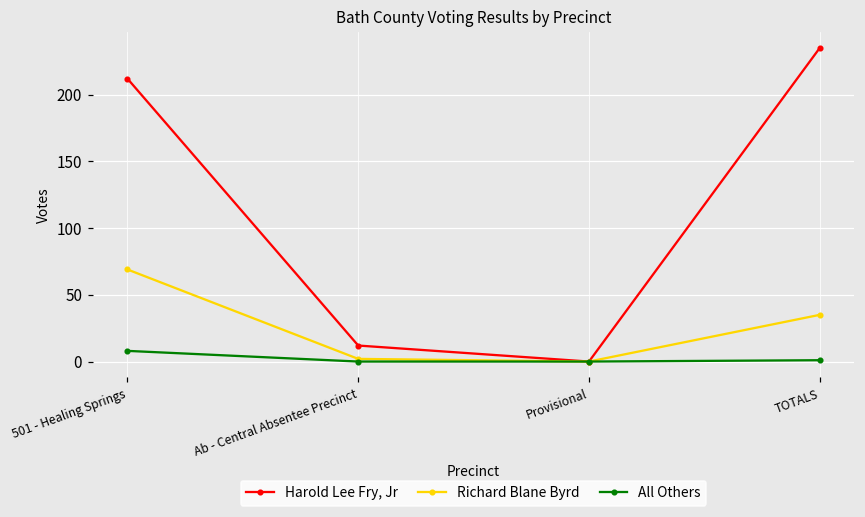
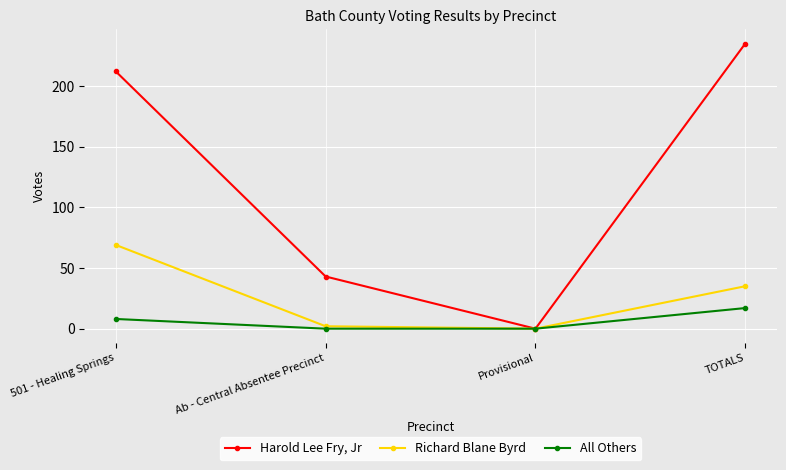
  {
    "Harold Lee Fry, Jr": {
      "501 - Healing Springs": 212,
-     "Ab - Central Absentee Precinct": 12,
+     "Ab - Central Absentee Precinct": 43,
      "TOTALS": 235
    },
    "Richard Blane Byrd": {
      "501 - Healing Springs": 69,
      "TOTALS": 35
    },
    "All Others": {
      "501 - Healing Springs": 8,
-     "TOTALS": 1
+     "TOTALS": 17
    }
  }
